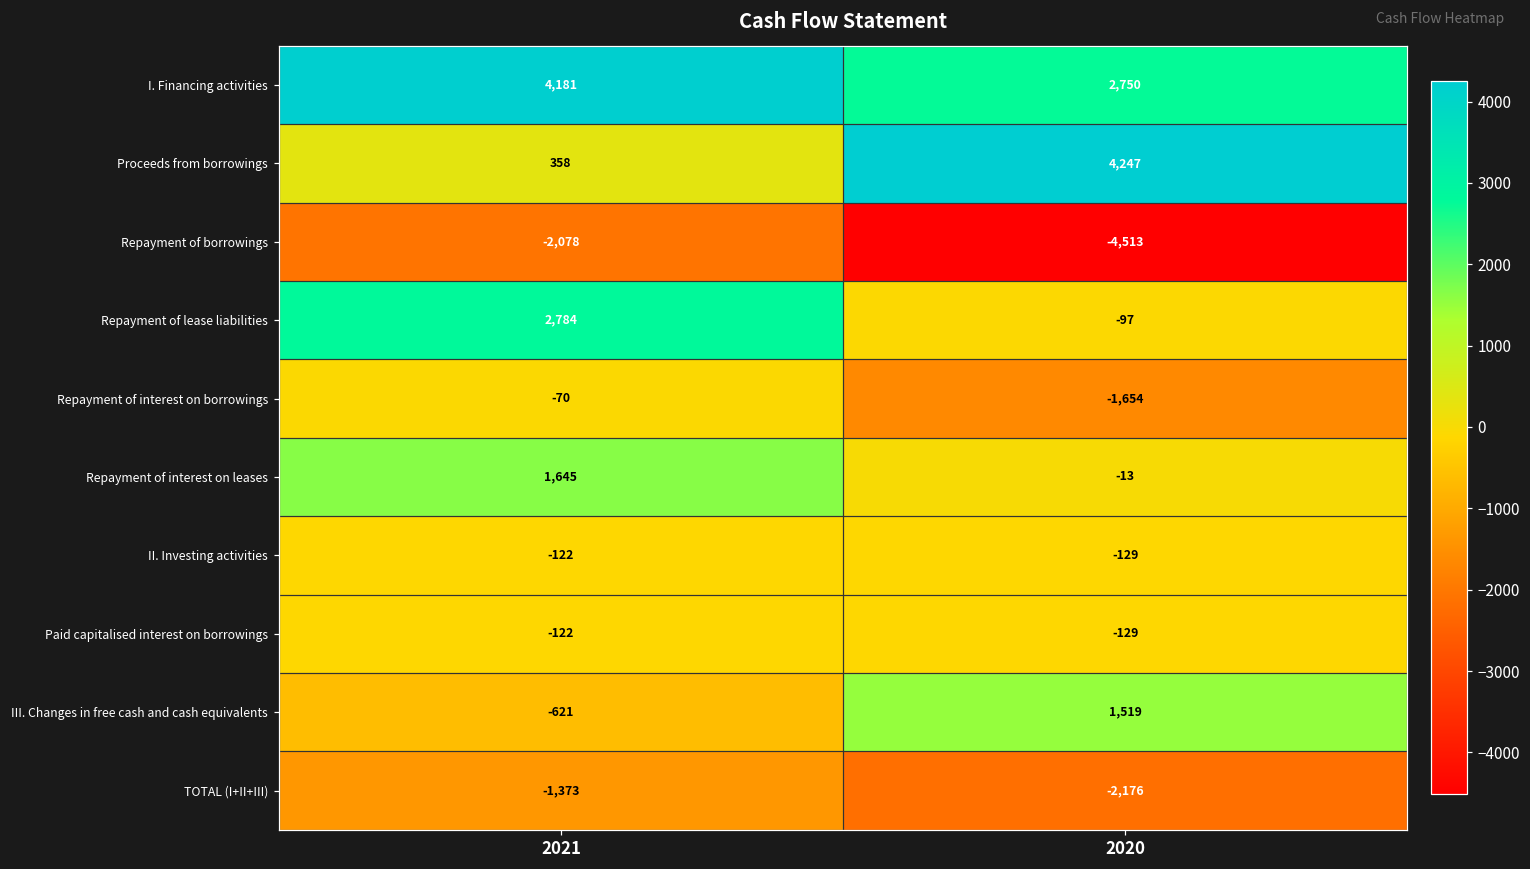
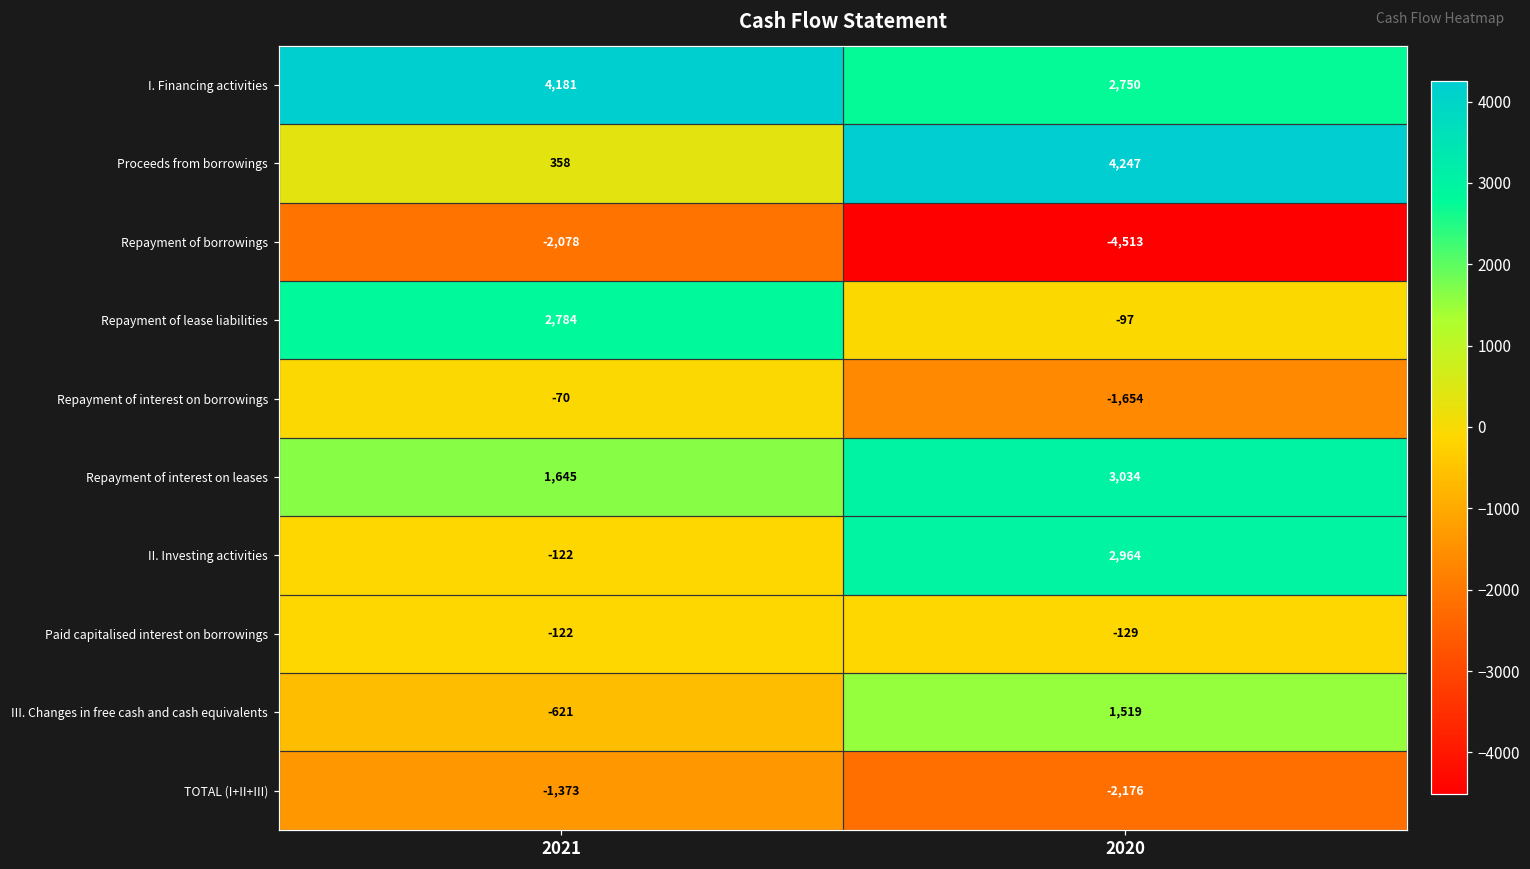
  {
    "I. Financing activities": {
      "2021": "4,181",
      "2020": "2,750"
    },
    "Proceeds from borrowings": {
      "2021": "358",
      "2020": "4,247"
    },
    "Repayment of borrowings": {
      "2021": "-2,078",
      "2020": "-4,513"
    },
    "Repayment of lease liabilities": {
      "2021": "2,784",
      "2020": "-97"
    },
    "Repayment of interest on borrowings": {
      "2021": "-70",
      "2020": "-1,654"
    },
    "Repayment of interest on leases": {
      "2021": "1,645",
-     "2020": "-13"
+     "2020": "3,034"
    },
    "II. Investing activities": {
      "2021": "-122",
-     "2020": "-129"
+     "2020": "2,964"
    },
    "Paid capitalised interest on borrowings": {
      "2021": "-122",
      "2020": "-129"
    },
    "III. Changes in free cash and cash equivalents": {
      "2021": "-621",
      "2020": "1,519"
    },
    "TOTAL (I+II+III)": {
      "2021": "-1,373",
      "2020": "-2,176"
    }
  }
